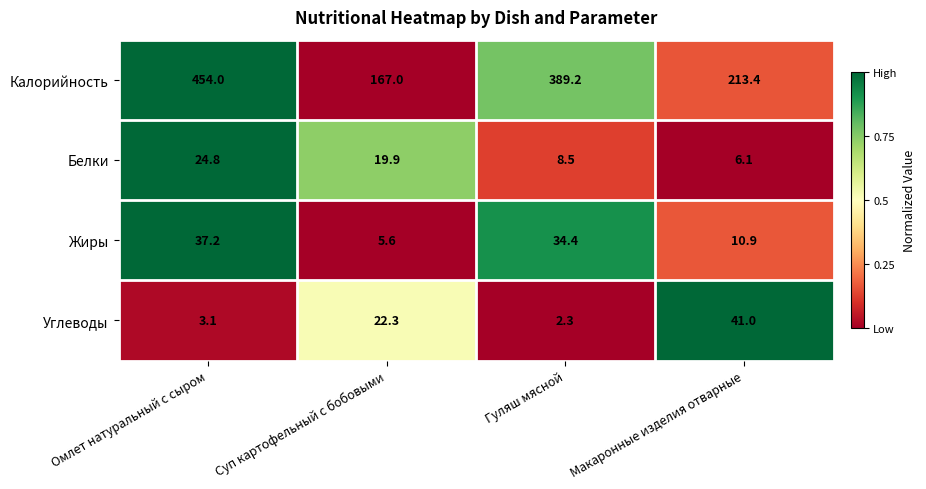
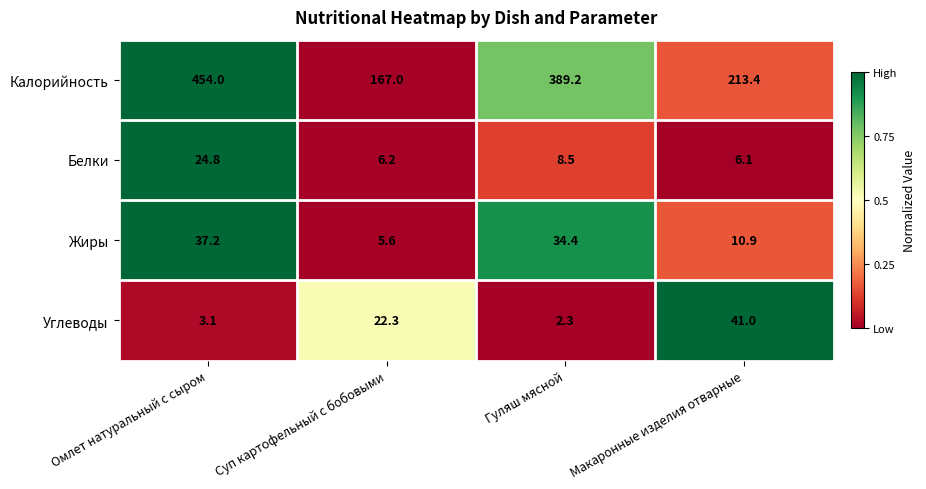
  {
    "Калорийность": {
      "Омлет натуральный с сыром": 454.0,
      "Суп картофельный с бобовыми": 167.0,
      "Гуляш мясной": 389.2,
      "Макаронные изделия отварные": 213.4
    },
    "Белки": {
      "Омлет натуральный с сыром": 24.8,
-     "Суп картофельный с бобовыми": 19.9,
+     "Суп картофельный с бобовыми": 6.2,
      "Гуляш мясной": 8.5,
      "Макаронные изделия отварные": 6.1
    },
    "Жиры": {
      "Омлет натуральный с сыром": 37.2,
      "Суп картофельный с бобовыми": 5.6,
      "Гуляш мясной": 34.4,
      "Макаронные изделия отварные": 10.9
    },
    "Углеводы": {
      "Омлет натуральный с сыром": 3.1,
      "Суп картофельный с бобовыми": 22.3,
      "Гуляш мясной": 2.3,
      "Макаронные изделия отварные": 41.0
    }
  }
